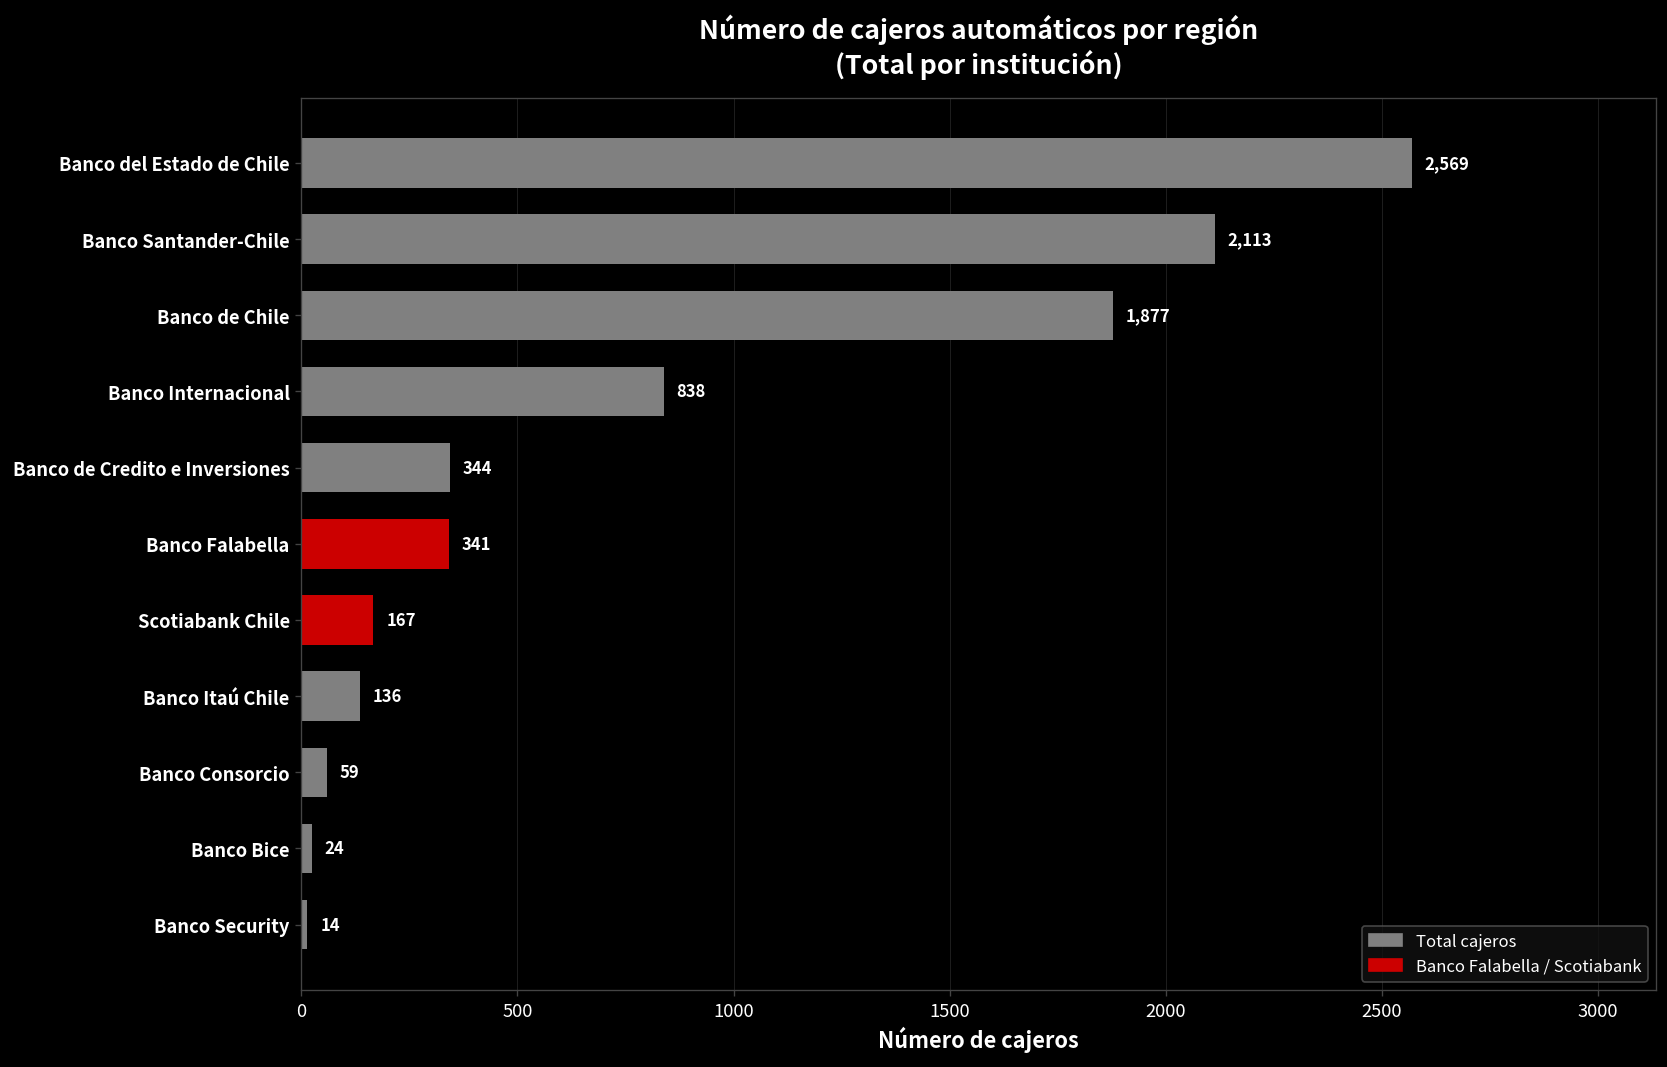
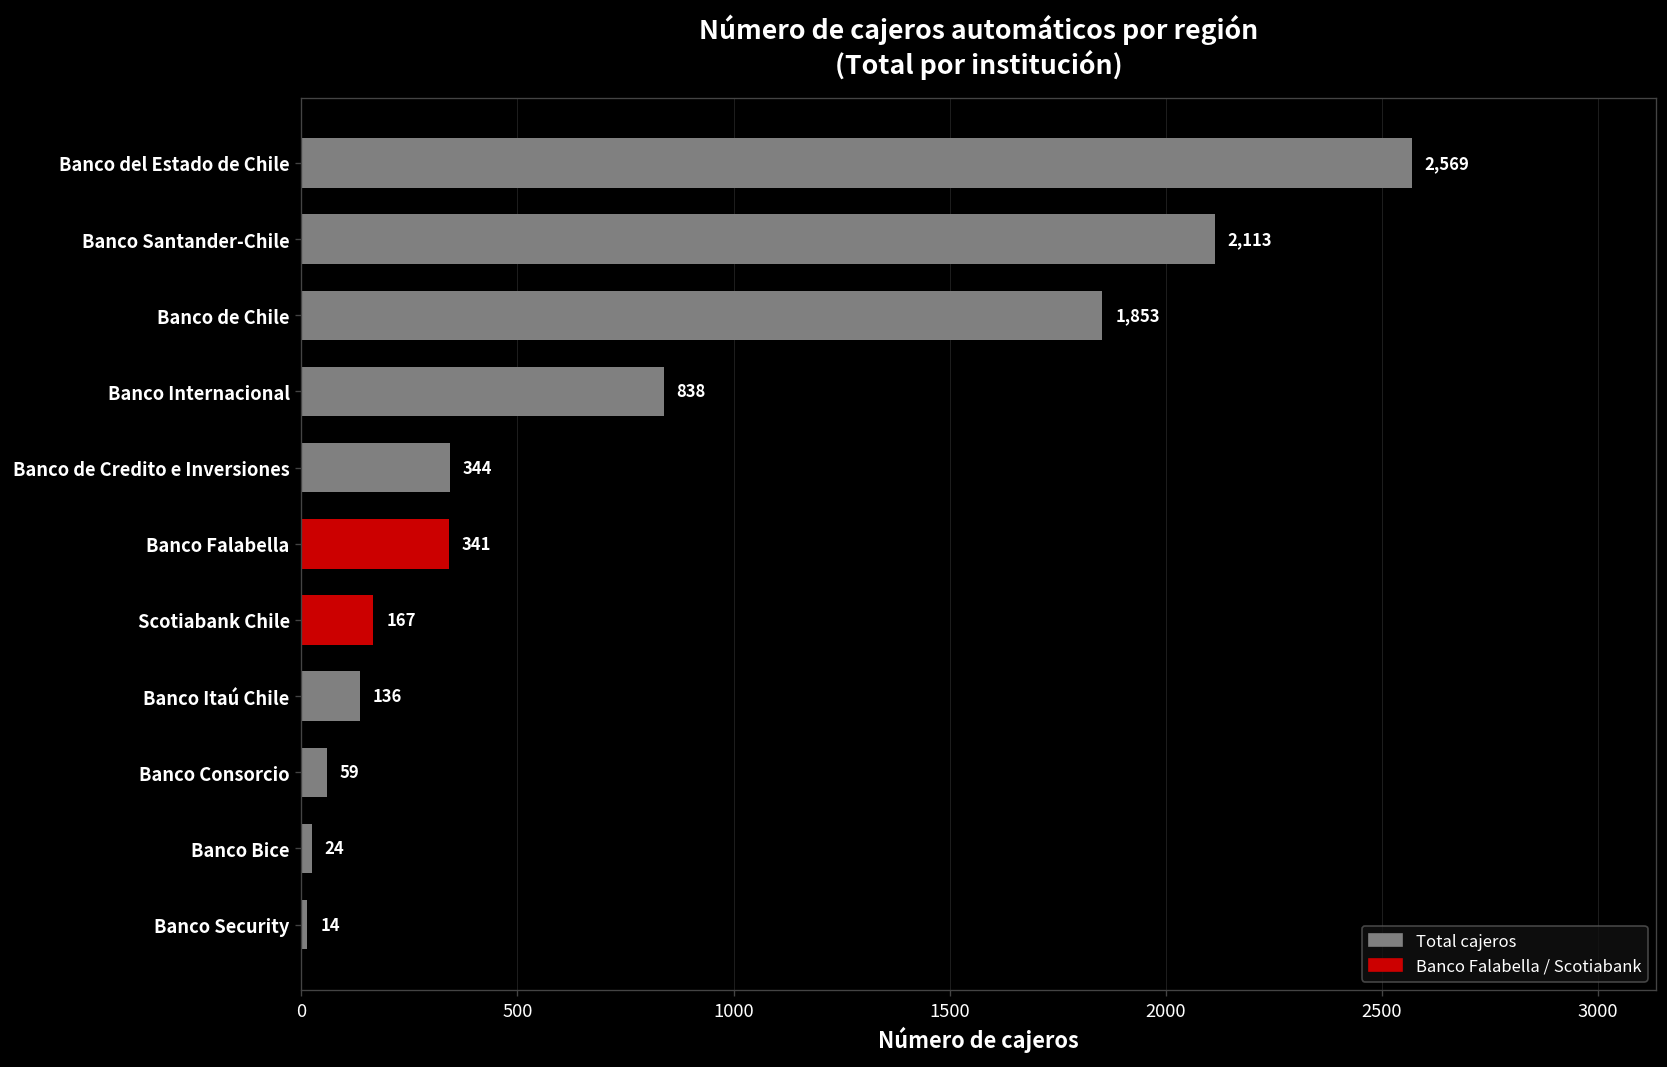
  {
    "Banco del Estado de Chile": "2,569",
    "Banco Santander-Chile": "2,113",
-   "Banco de Chile": "1,877",
+   "Banco de Chile": "1,853",
    "Banco Internacional": "838",
    "Banco de Credito e Inversiones": "344",
    "Banco Falabella": "341",
    "Scotiabank Chile": "167",
    "Banco Itaú Chile": "136",
    "Banco Consorcio": "59",
    "Banco Bice": "24",
    "Banco Security": "14"
  }
